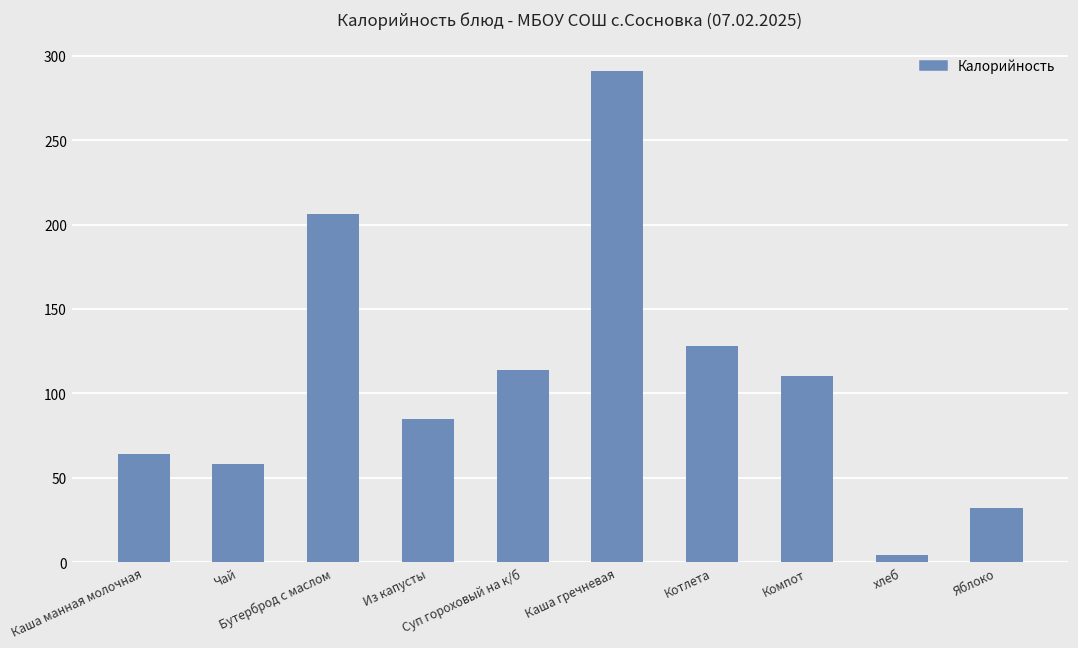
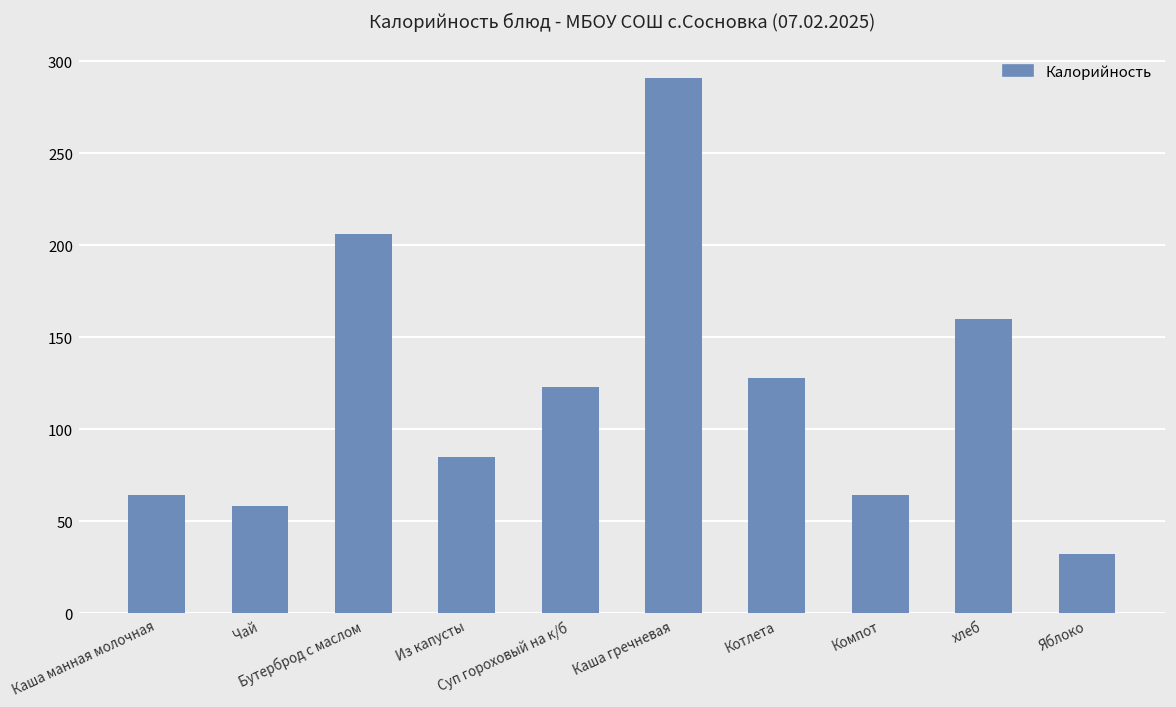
  {
    "Каша манная молочная": 64,
    "Чай": 58,
    "Бутерброд с маслом": 206,
    "Из капусты": 85,
-   "Суп гороховый на к/б": 114,
+   "Суп гороховый на к/б": 123,
    "Каша гречневая": 291,
    "Котлета": 128,
-   "Компот": 110,
-   "хлеб": 4,
+   "Компот": 64,
+   "хлеб": 160,
    "Яблоко": 32
  }
